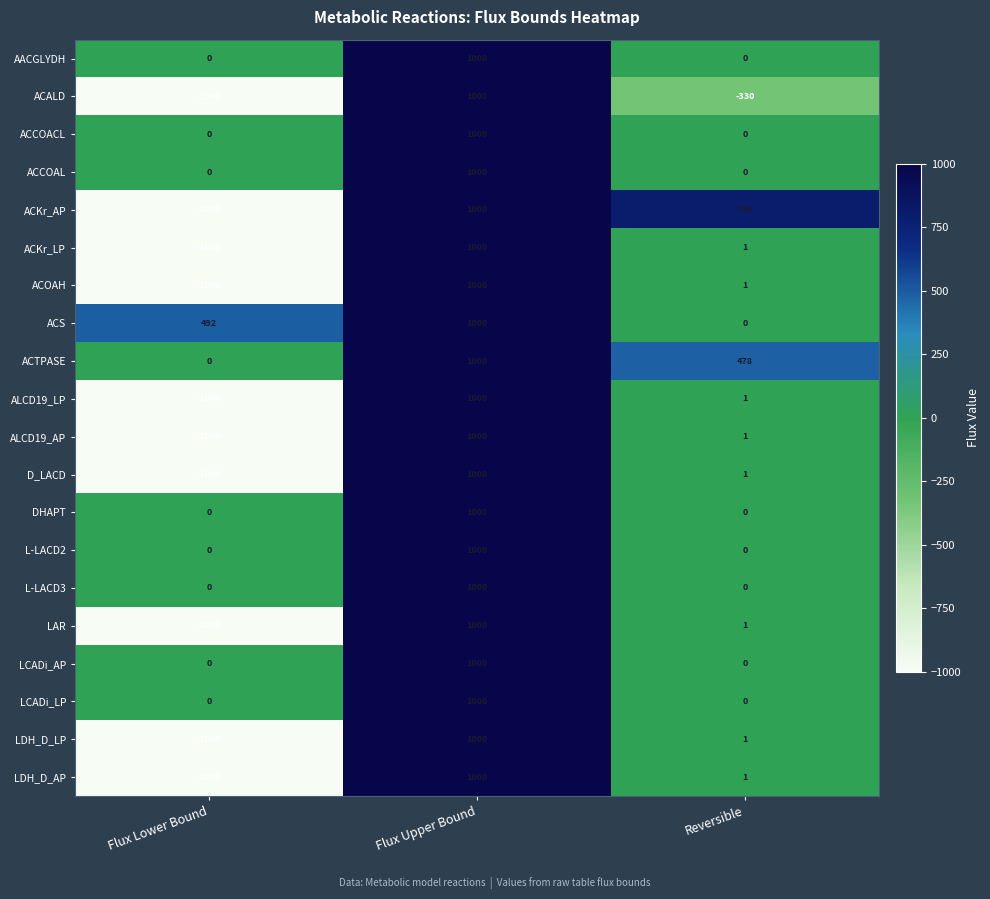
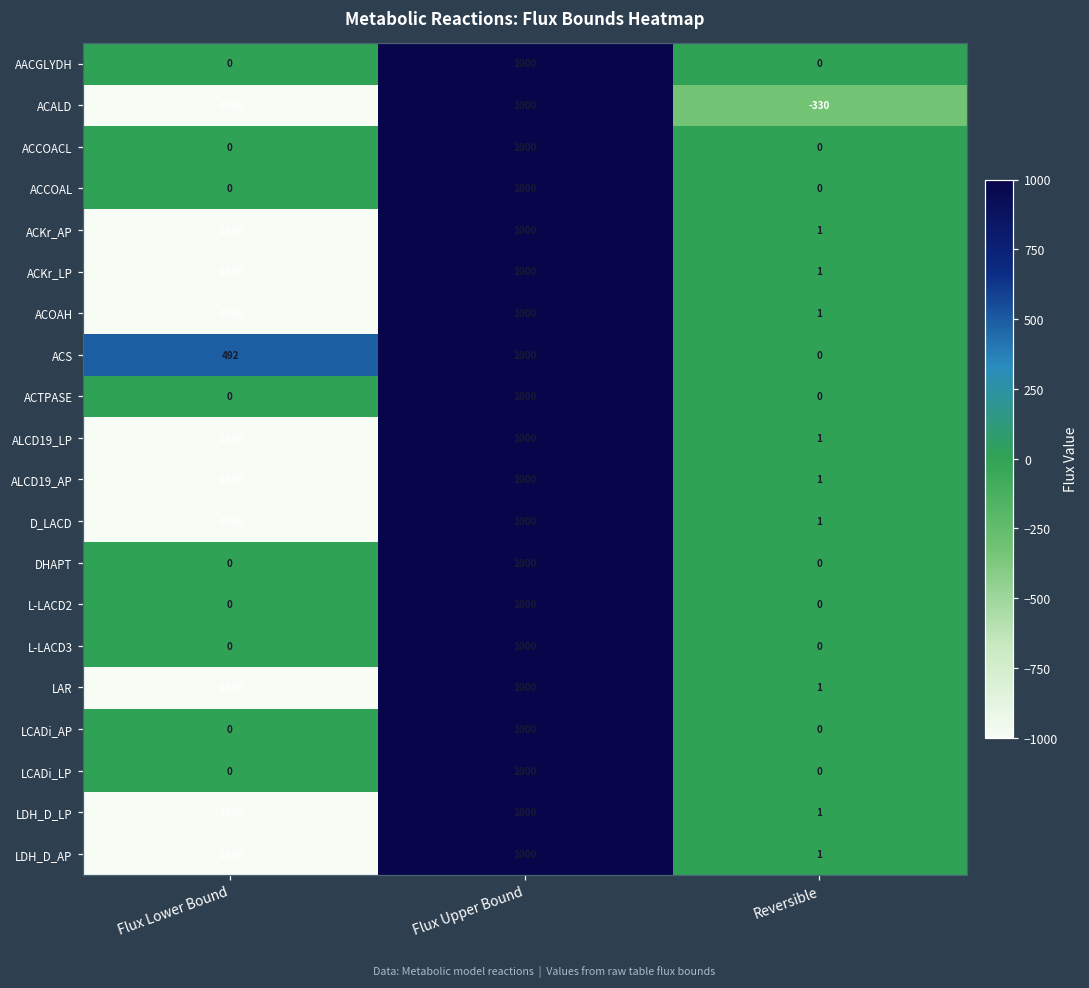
  {
    "AACGLYDH": {
      "Flux Lower Bound": 0,
      "Reversible": 0
    },
    "ACALD": {
      "Reversible": -330
    },
    "ACCOACL": {
      "Flux Lower Bound": 0,
      "Reversible": 0
    },
    "ACCOAL": {
      "Flux Lower Bound": 0,
      "Reversible": 0
    },
    "ACKr_AP": {
-     "Reversible": 796
+     "Reversible": 1
    },
    "ACKr_LP": {
      "Reversible": 1
    },
    "ACOAH": {
      "Reversible": 1
    },
    "ACS": {
      "Flux Lower Bound": 492,
      "Reversible": 0
    },
    "ACTPASE": {
      "Flux Lower Bound": 0,
-     "Reversible": 478
+     "Reversible": 0
    },
    "ALCD19_LP": {
      "Reversible": 1
    },
    "ALCD19_AP": {
      "Reversible": 1
    },
    "D_LACD": {
      "Reversible": 1
    },
    "DHAPT": {
      "Flux Lower Bound": 0,
      "Reversible": 0
    },
    "L-LACD2": {
      "Flux Lower Bound": 0,
      "Reversible": 0
    },
    "L-LACD3": {
      "Flux Lower Bound": 0,
      "Reversible": 0
    },
    "LAR": {
      "Reversible": 1
    },
    "LCADi_AP": {
      "Flux Lower Bound": 0,
      "Reversible": 0
    },
    "LCADi_LP": {
      "Flux Lower Bound": 0,
      "Reversible": 0
    },
    "LDH_D_LP": {
      "Reversible": 1
    },
    "LDH_D_AP": {
      "Reversible": 1
    }
  }
